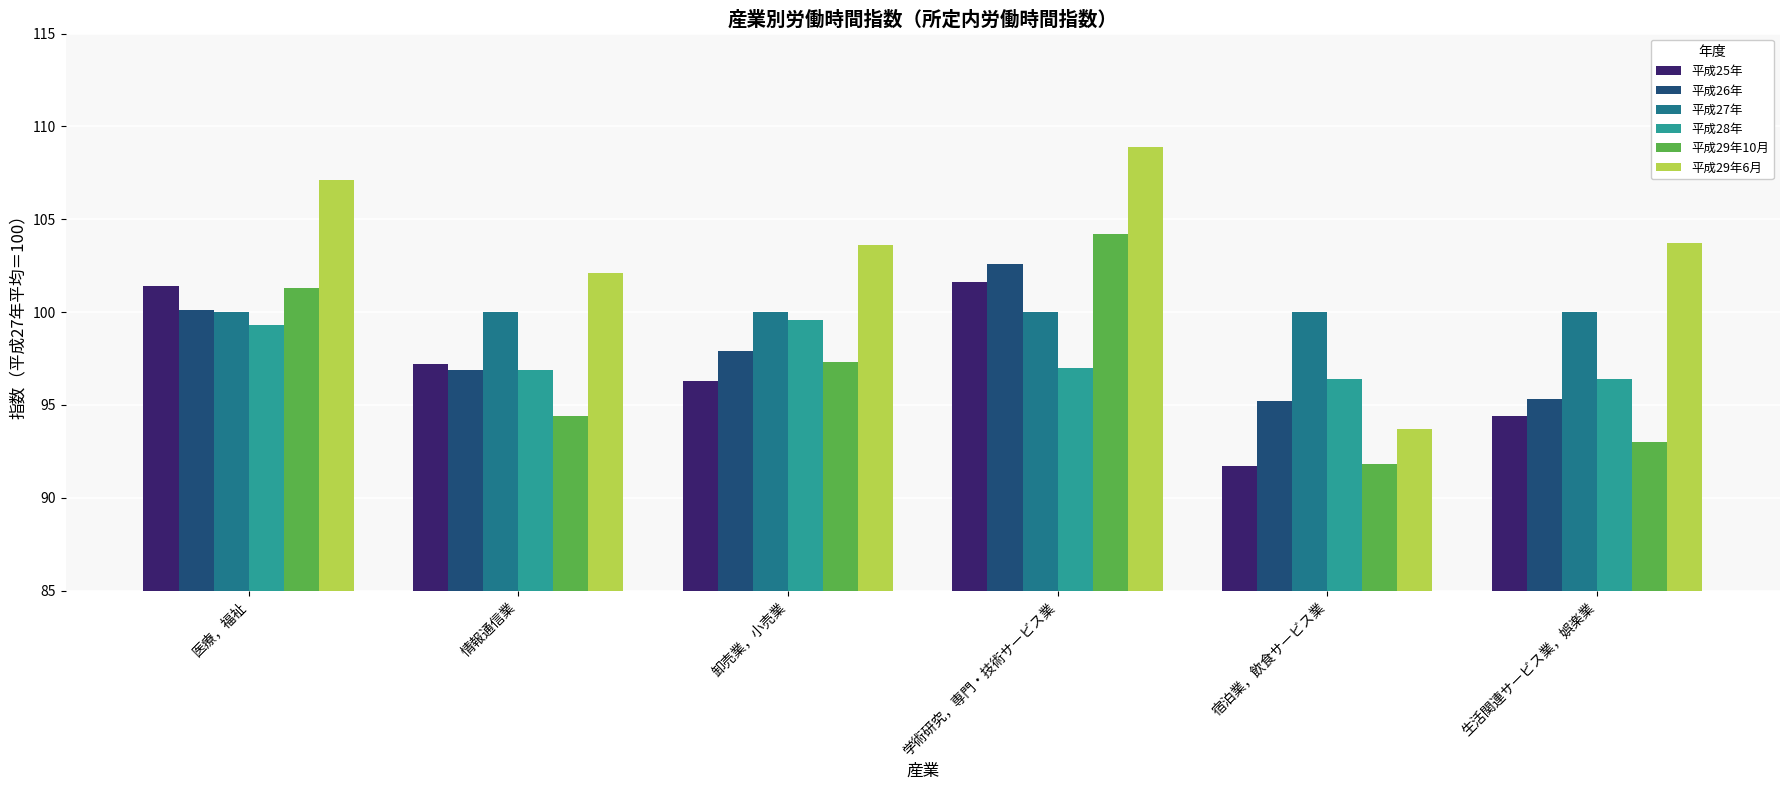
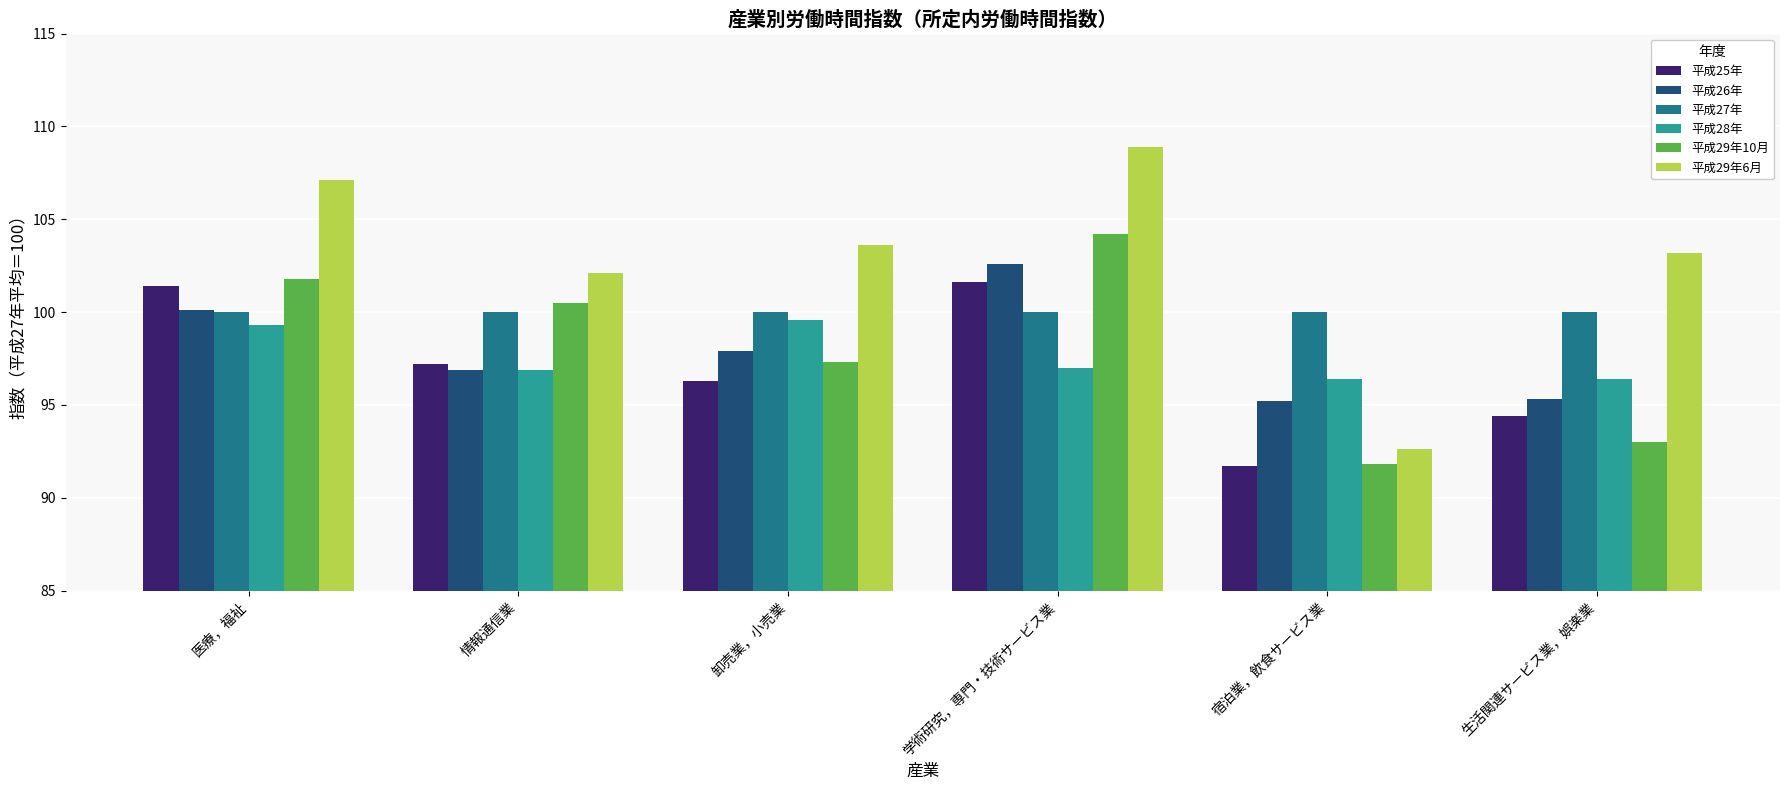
  {
    "平成29年10月": {
-     "医療，福祉": 101.3,
-     "情報通信業": 94.4,
+     "医療，福祉": 101.8,
+     "情報通信業": 100.5,
      "卸売業，小売業": 97.3,
      "学術研究，専門・技術サービス業": 104.2,
      "宿泊業，飲食サービス業": 91.8,
      "生活関連サービス業，娯楽業": 93.0
    },
    "平成29年6月": {
      "医療，福祉": 107.1,
      "情報通信業": 102.1,
      "卸売業，小売業": 103.6,
      "学術研究，専門・技術サービス業": 108.9,
-     "宿泊業，飲食サービス業": 93.7,
-     "生活関連サービス業，娯楽業": 103.7
+     "宿泊業，飲食サービス業": 92.6,
+     "生活関連サービス業，娯楽業": 103.2
    }
  }
